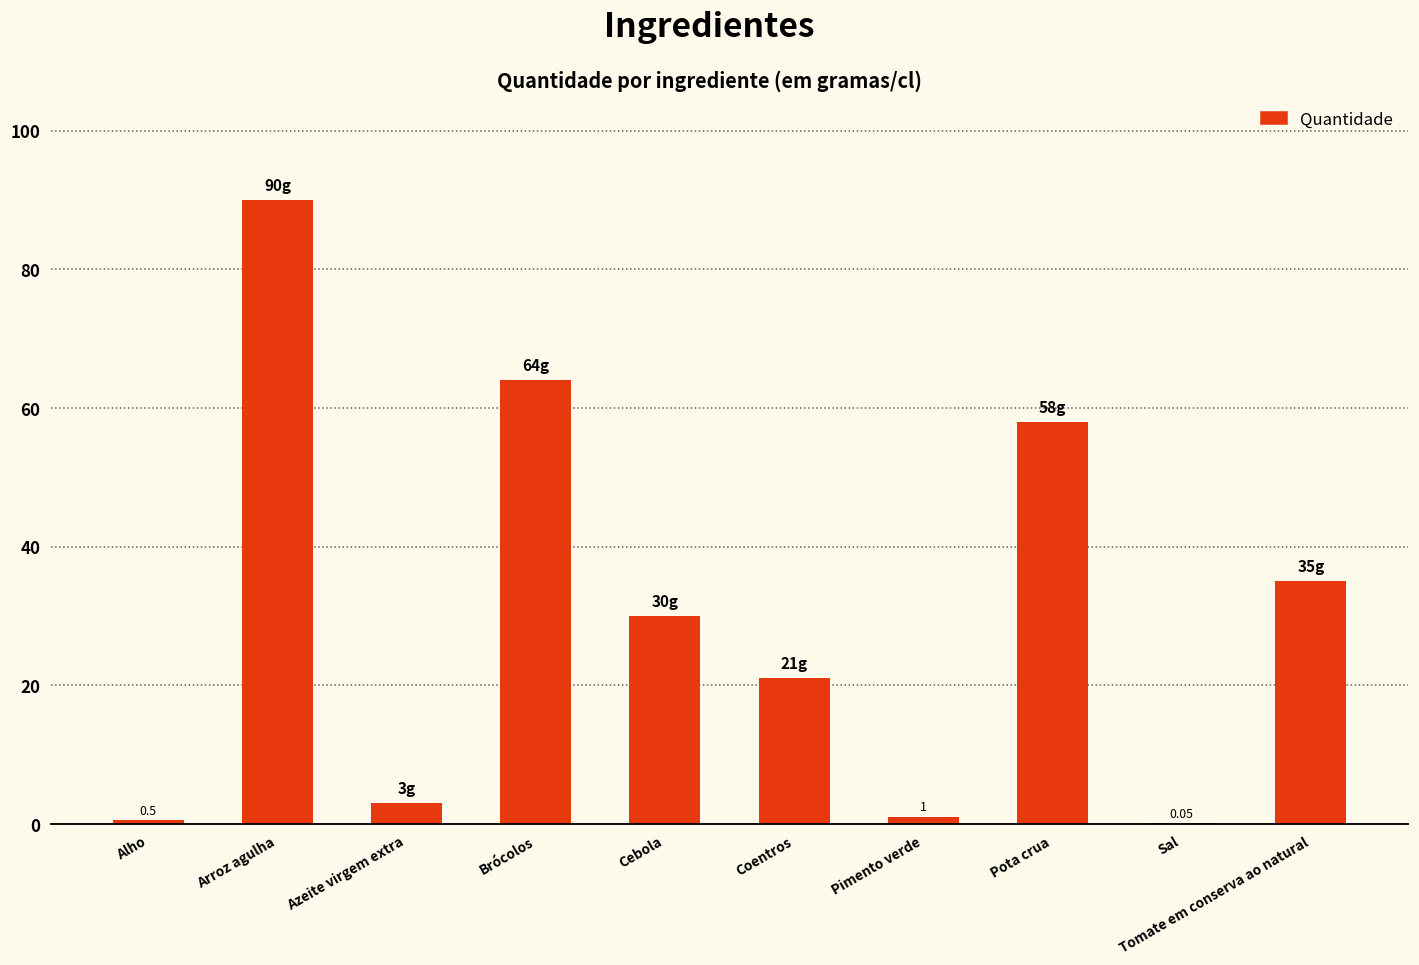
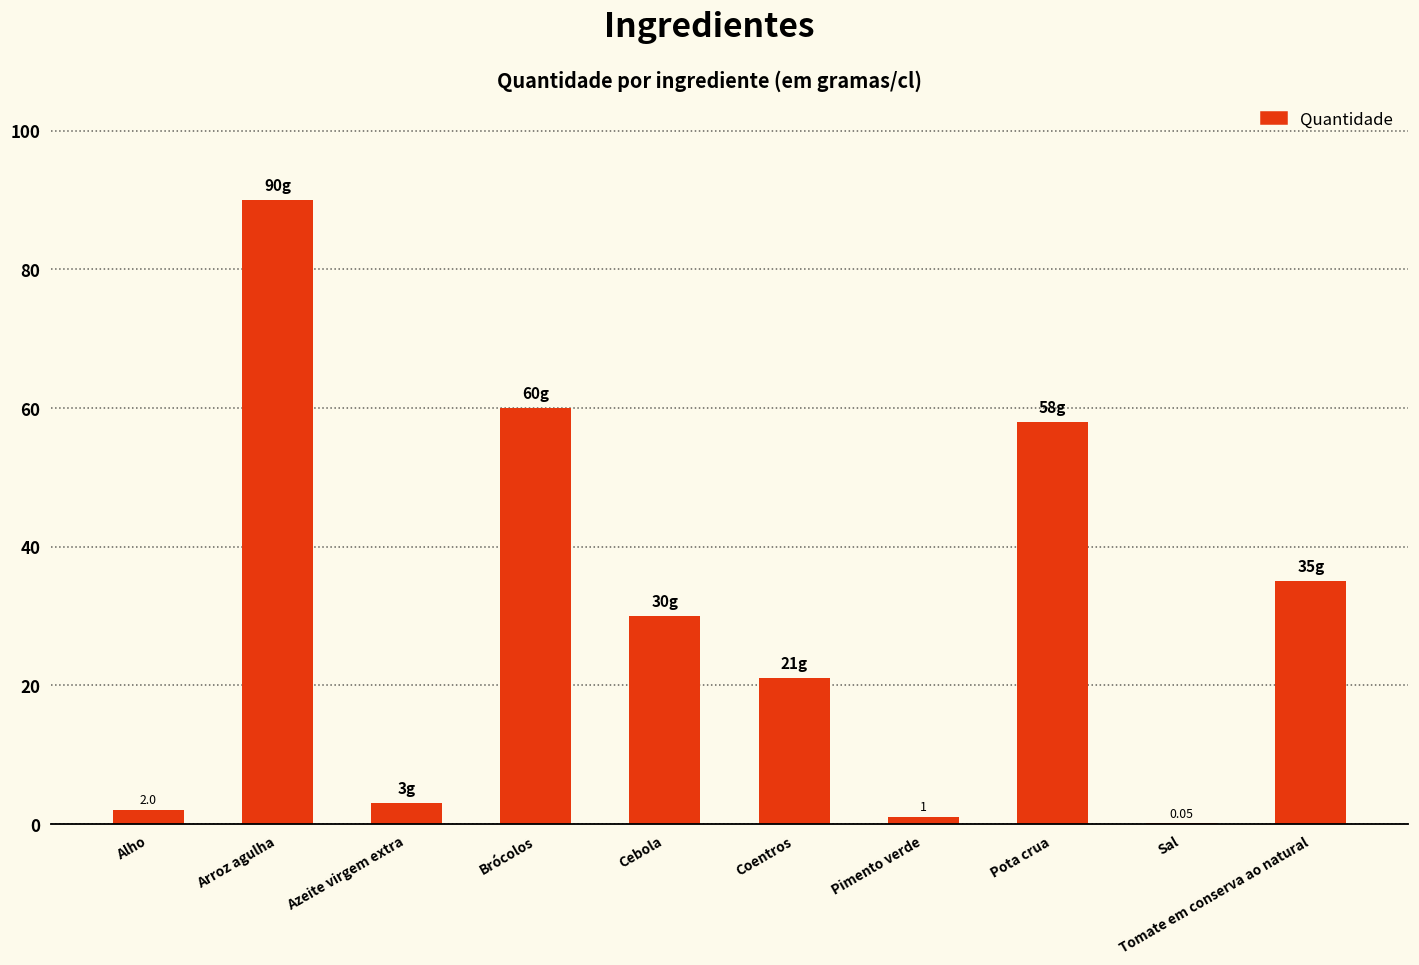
  {
-   "Alho": "0.5",
+   "Alho": "2.0",
    "Arroz agulha": "90g",
    "Azeite virgem extra": "3g",
-   "Brócolos": "64g",
+   "Brócolos": "60g",
    "Cebola": "30g",
    "Coentros": "21g",
    "Pimento verde": "1",
    "Pota crua": "58g",
    "Sal": "0.05",
    "Tomate em conserva ao natural": "35g"
  }
